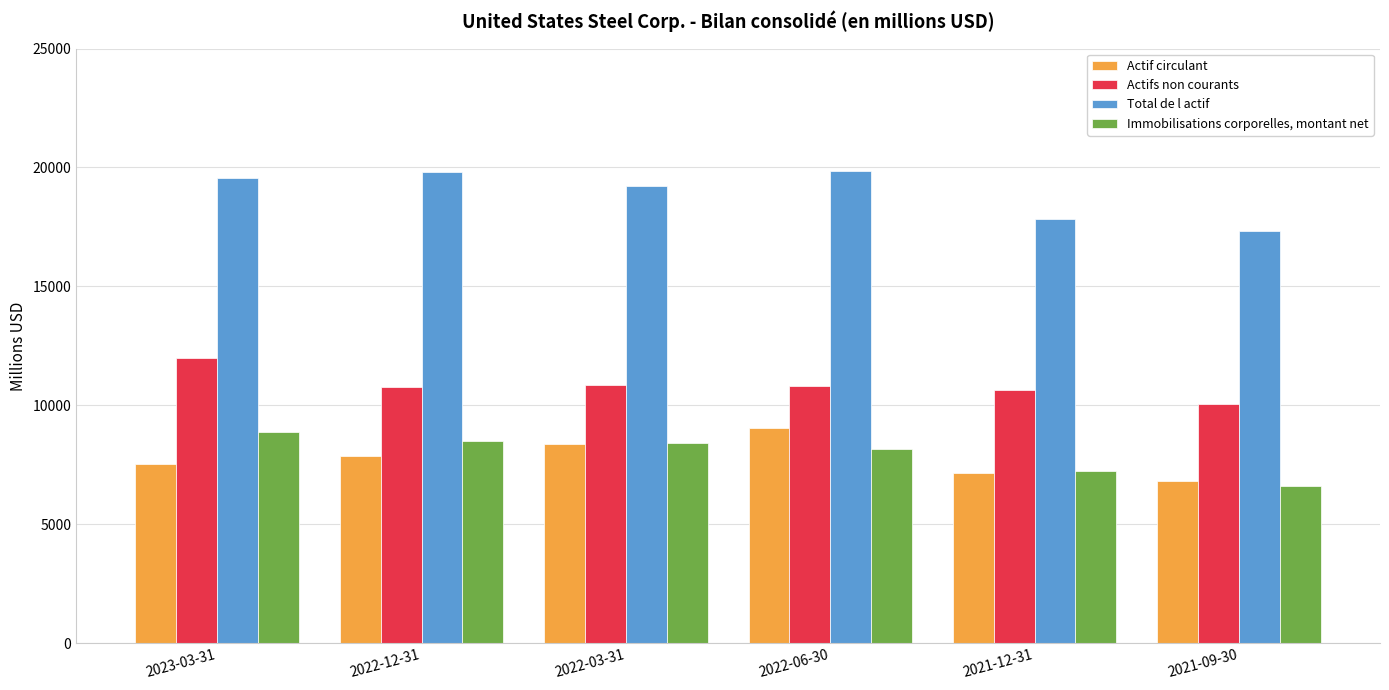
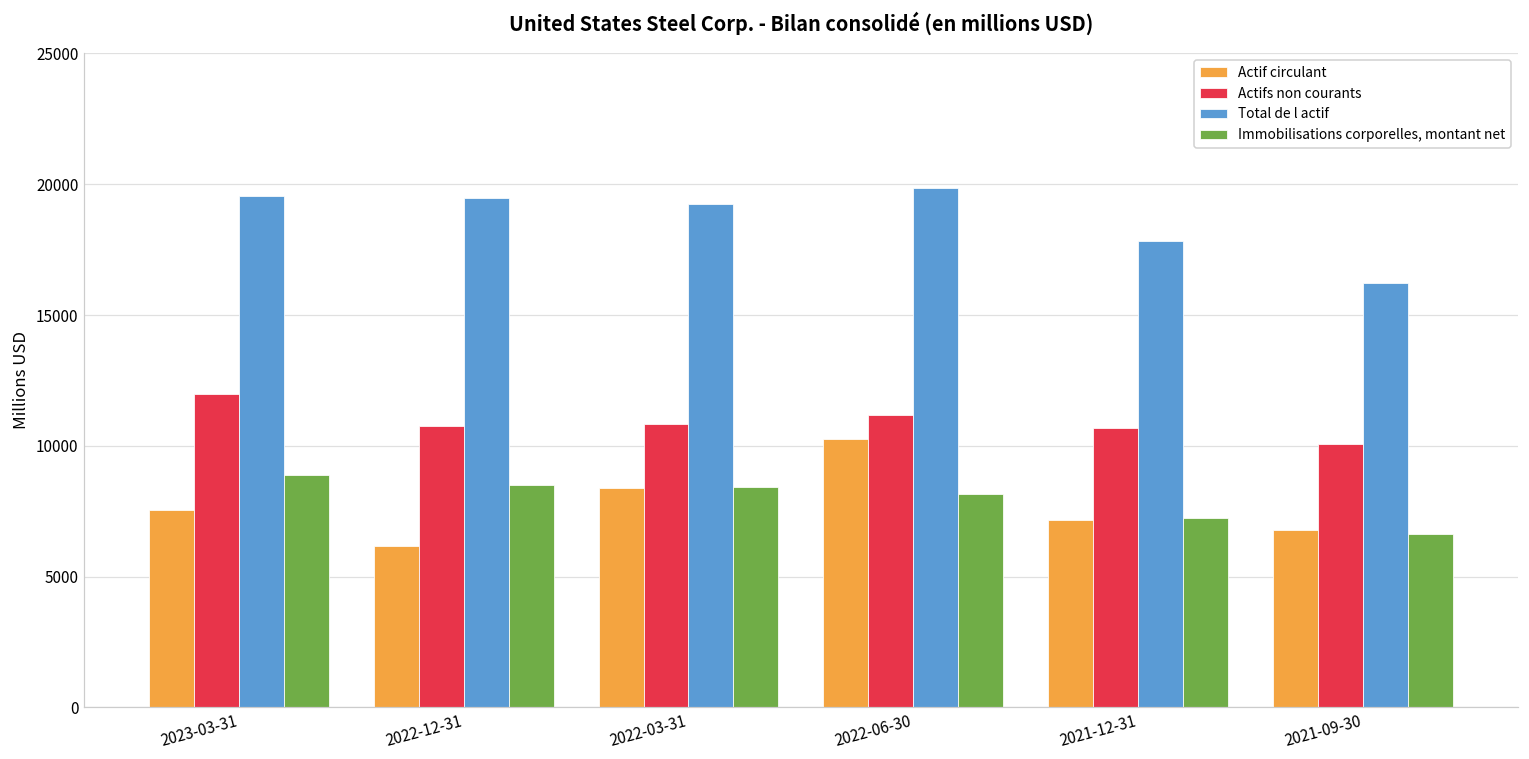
  {
    "Actif circulant": {
      "2023-03-31": 7500,
-     "2022-12-31": 7900,
+     "2022-12-31": 6200,
      "2022-03-31": 8400,
-     "2022-06-30": 9000,
+     "2022-06-30": 10200,
      "2021-12-31": 7200,
      "2021-09-30": 6800
    },
    "Actifs non courants": {
      "2023-03-31": 12000,
      "2022-12-31": 10800,
      "2022-03-31": 10800,
-     "2022-06-30": 10800,
+     "2022-06-30": 11200,
      "2021-12-31": 10700,
      "2021-09-30": 10100
    },
    "Total de l actif": {
      "2023-03-31": 19500,
-     "2022-12-31": 19800,
+     "2022-12-31": 19500,
      "2022-03-31": 19200,
      "2022-06-30": 19900,
      "2021-12-31": 17800,
-     "2021-09-30": 17300
+     "2021-09-30": 16200
    },
    "Immobilisations corporelles, montant net": {
      "2023-03-31": 8900,
      "2022-12-31": 8500,
      "2022-03-31": 8400,
      "2022-06-30": 8100,
      "2021-12-31": 7300,
      "2021-09-30": 6600
    }
  }
